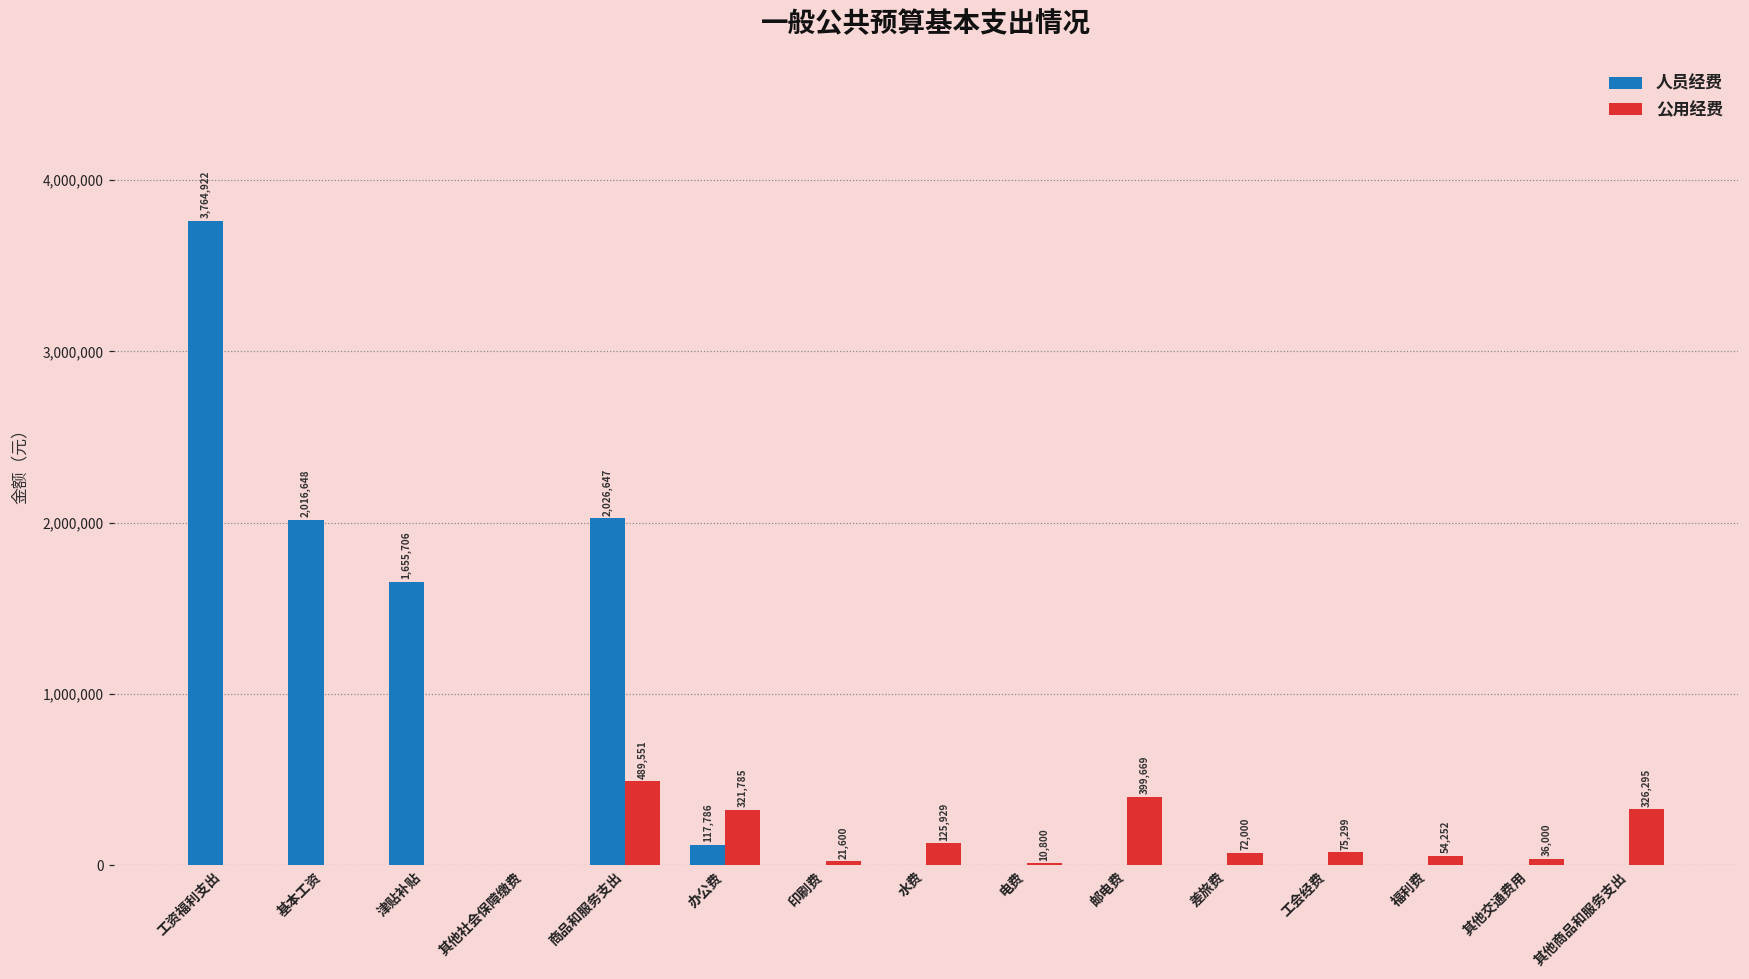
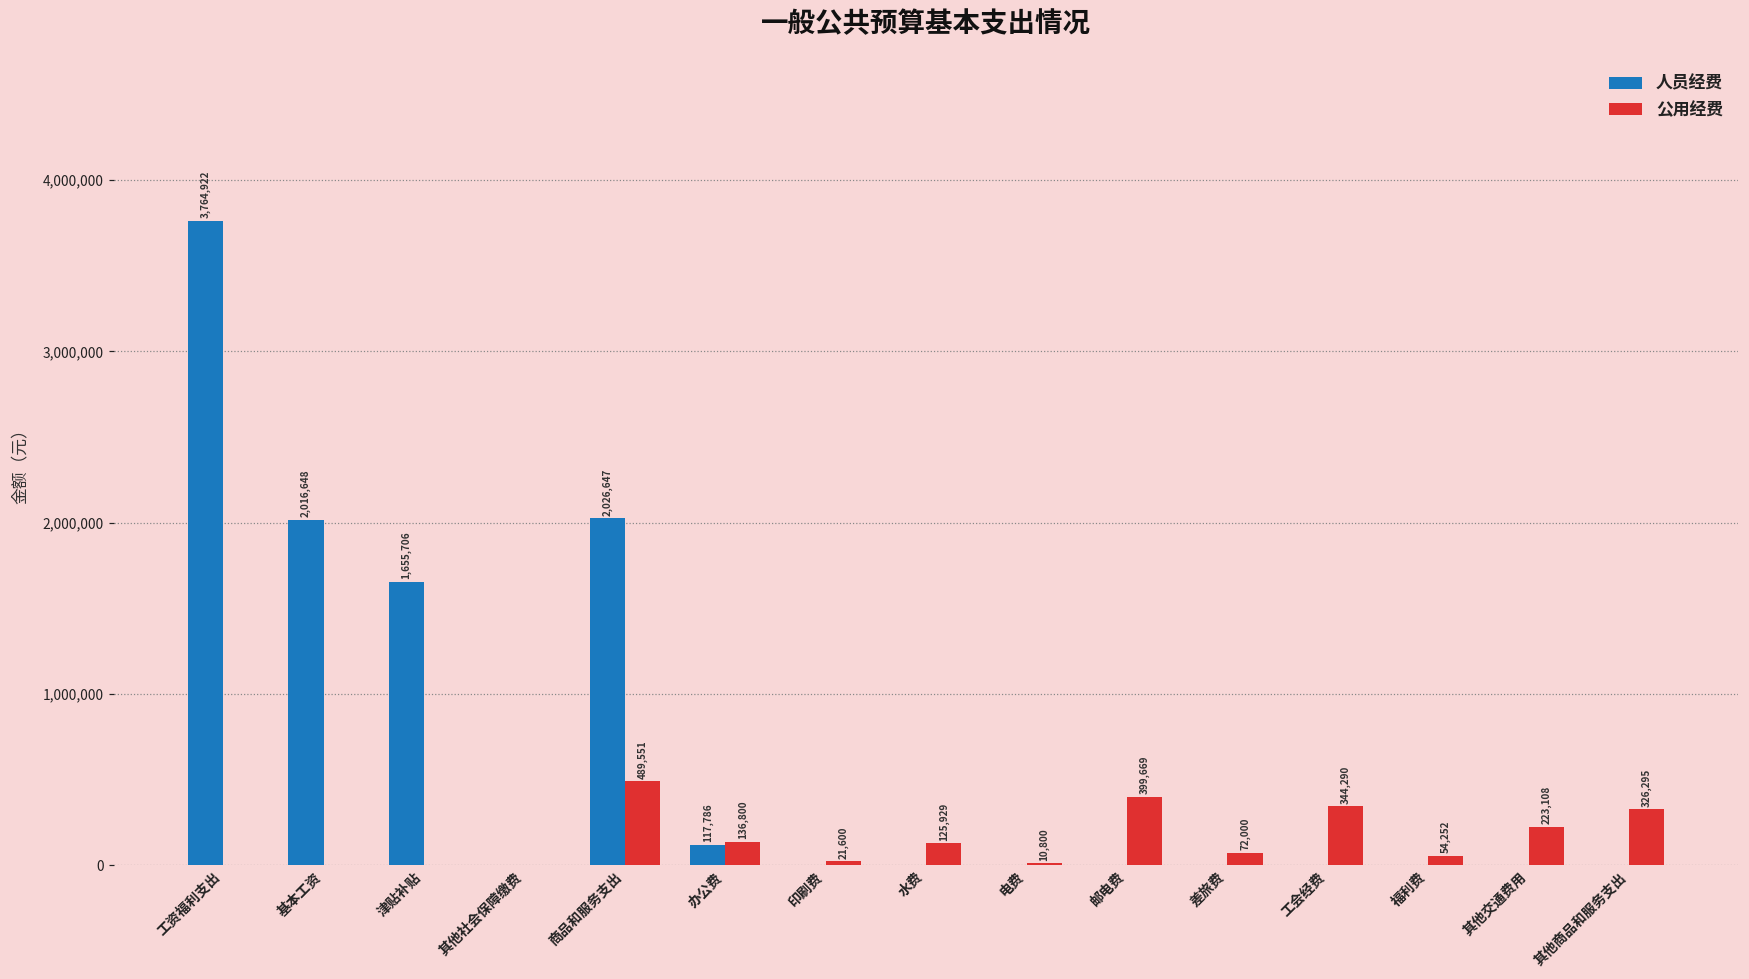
  {
    "人员经费": {
      "工资福利支出": "3,764,922",
      "基本工资": "2,016,648",
      "津贴补贴": "1,655,706",
      "商品和服务支出": "2,026,647",
      "办公费": "117,786"
    },
    "公用经费": {
      "商品和服务支出": "489,551",
-     "办公费": "321,785",
+     "办公费": "136,800",
      "印刷费": "21,600",
      "水费": "125,929",
      "电费": "10,800",
      "邮电费": "399,669",
      "差旅费": "72,000",
-     "工会经费": "75,299",
+     "工会经费": "344,290",
      "福利费": "54,252",
-     "其他交通费用": "36,000",
+     "其他交通费用": "223,108",
      "其他商品和服务支出": "326,295"
    }
  }
